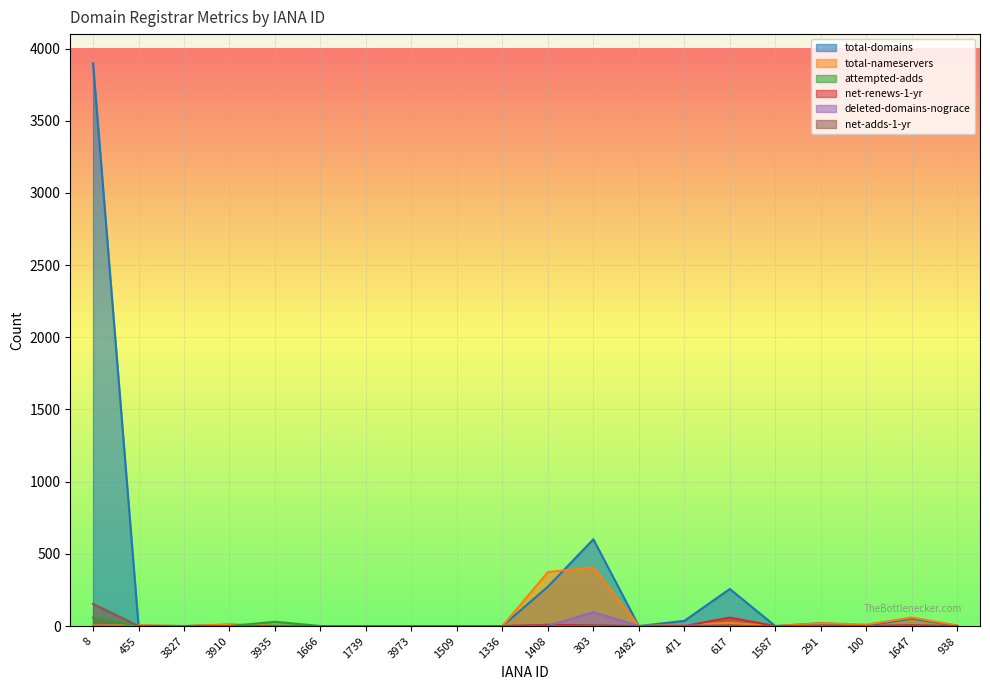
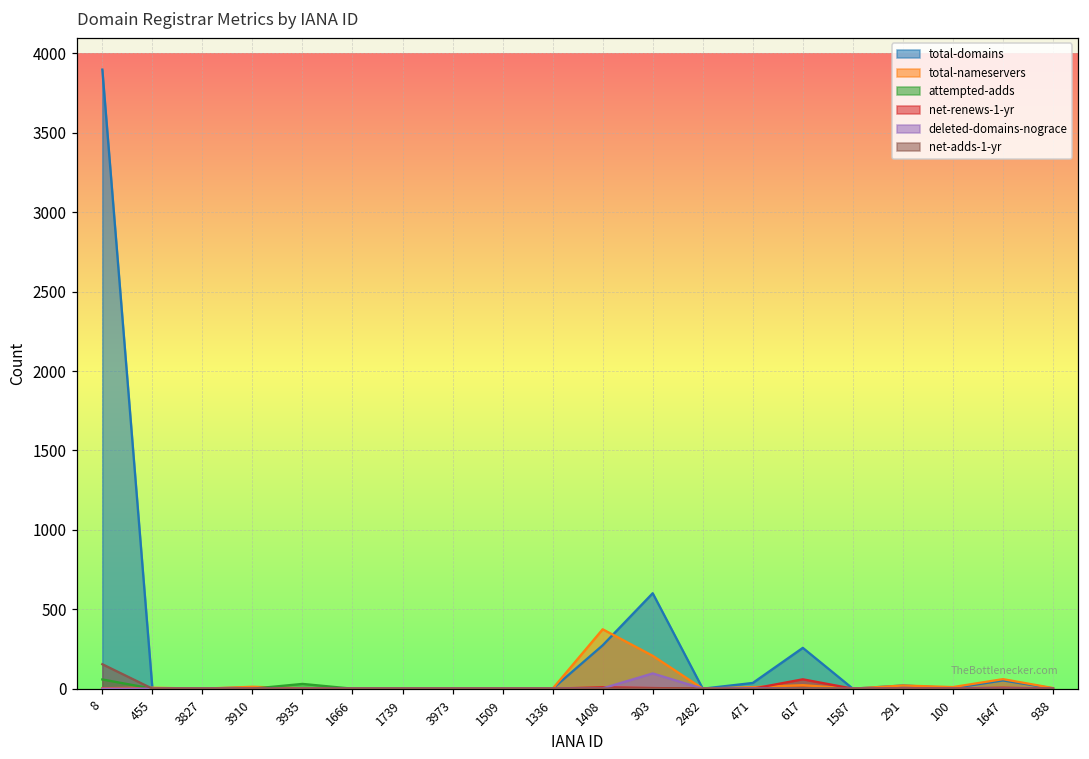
  {
    "total-domains": {
      "8": 3900,
      "1408": 270,
      "303": 600,
      "471": 40,
      "617": 260
    },
    "total-nameservers": {
      "1408": 370,
-     "303": 410,
+     "303": 210,
      "617": 20
    },
    "attempted-adds": {
      "8": 60,
      "3935": 30
    },
    "net-renews-1-yr": {
      "617": 60
    },
    "deleted-domains-nograce": {
      "303": 100
    },
    "net-adds-1-yr": {
      "8": 150
    }
  }
